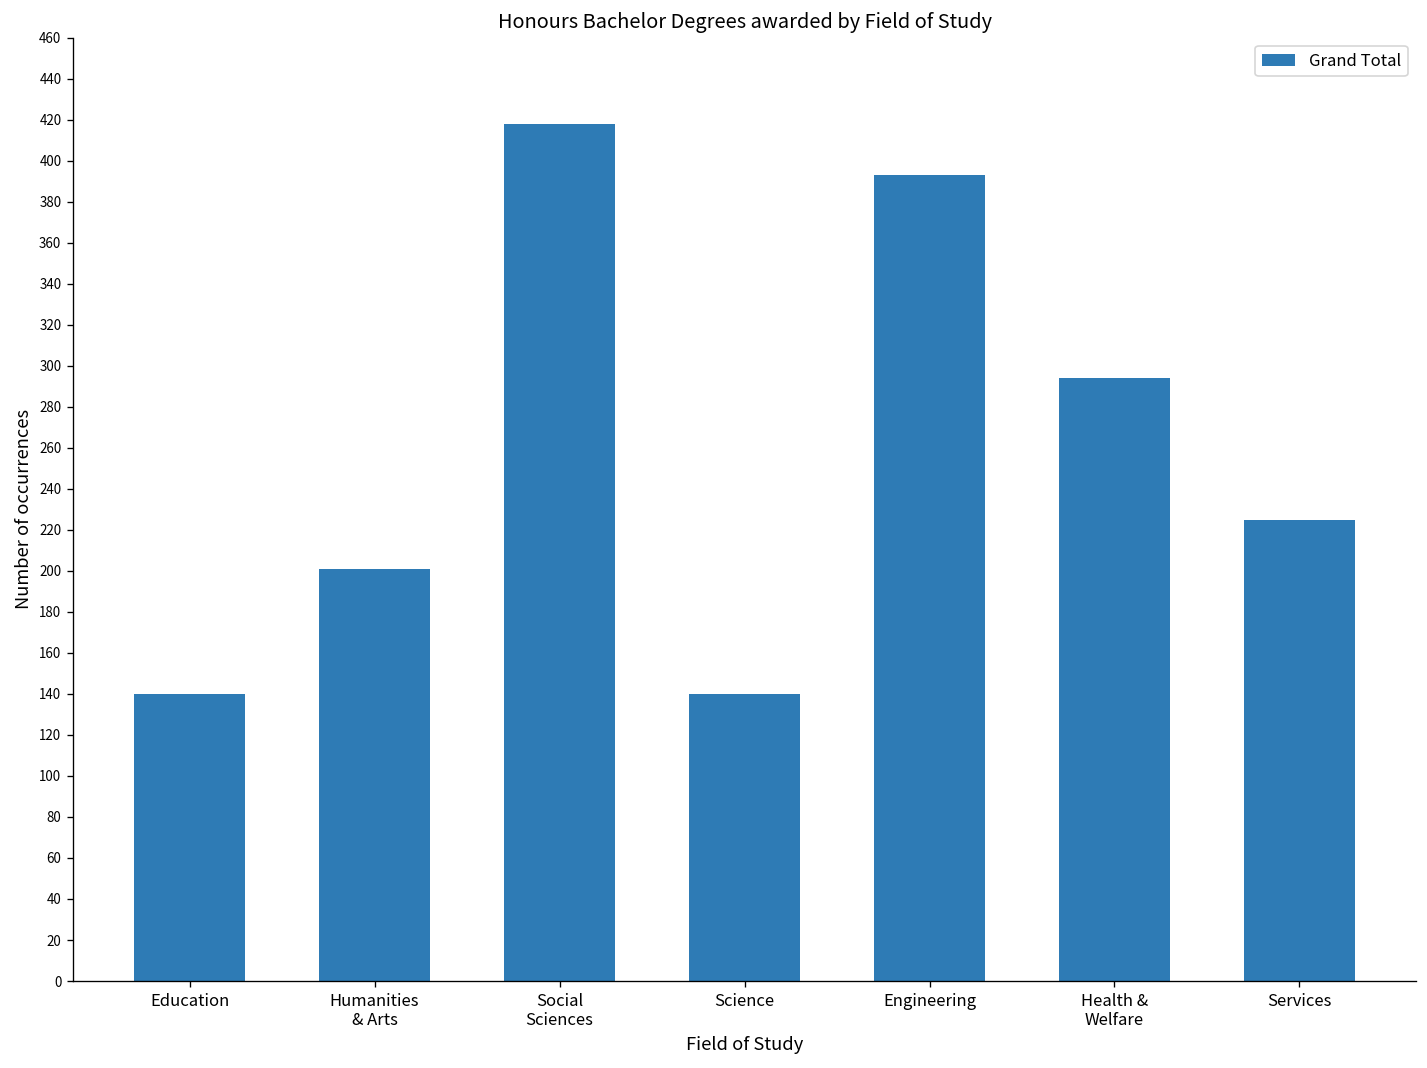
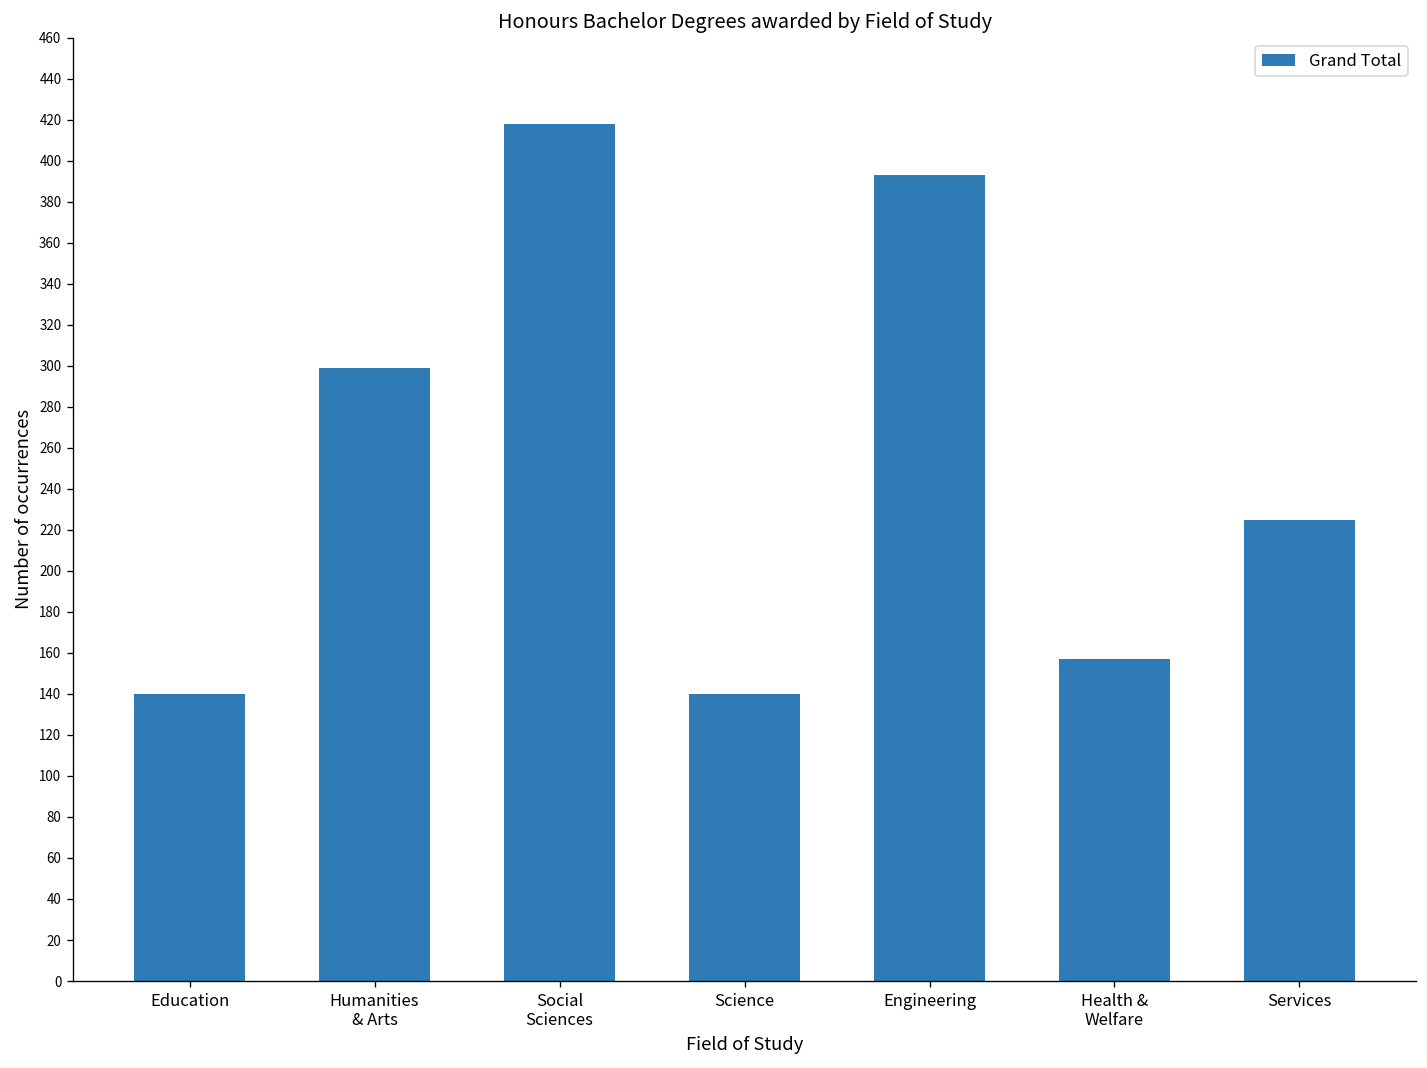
  {
    "Education": 140,
-   "Humanities & Arts": 201,
+   "Humanities & Arts": 299,
    "Social Sciences": 418,
    "Science": 140,
    "Engineering": 393,
-   "Health & Welfare": 294,
+   "Health & Welfare": 157,
    "Services": 225
  }
